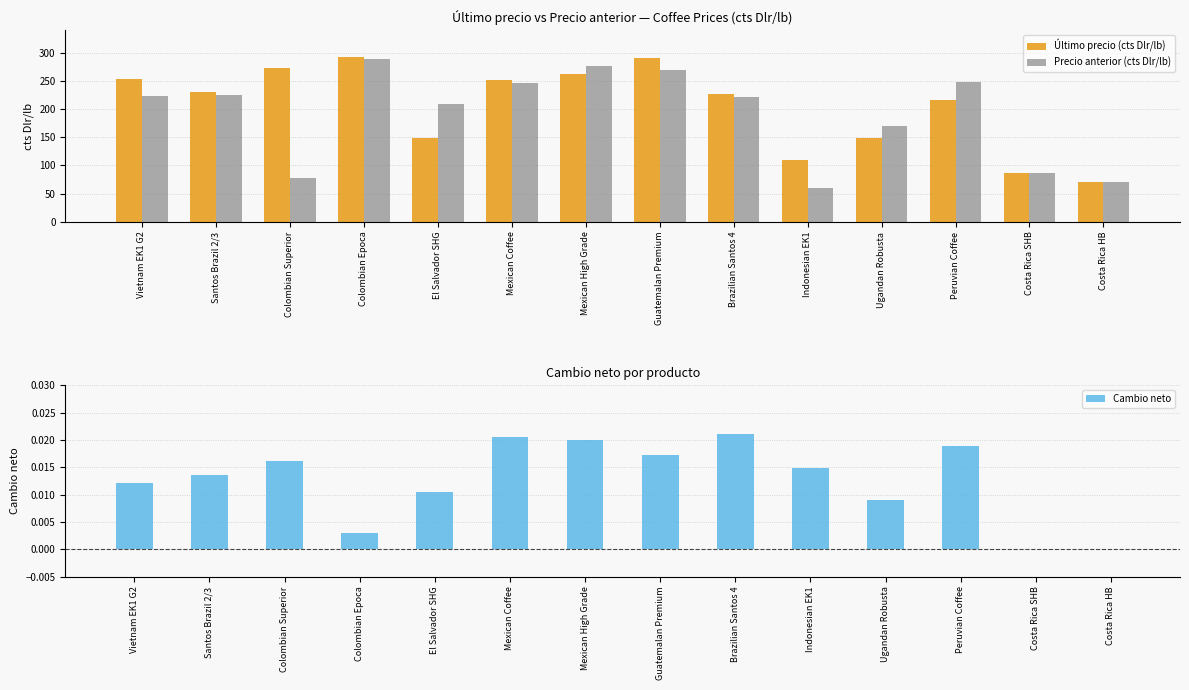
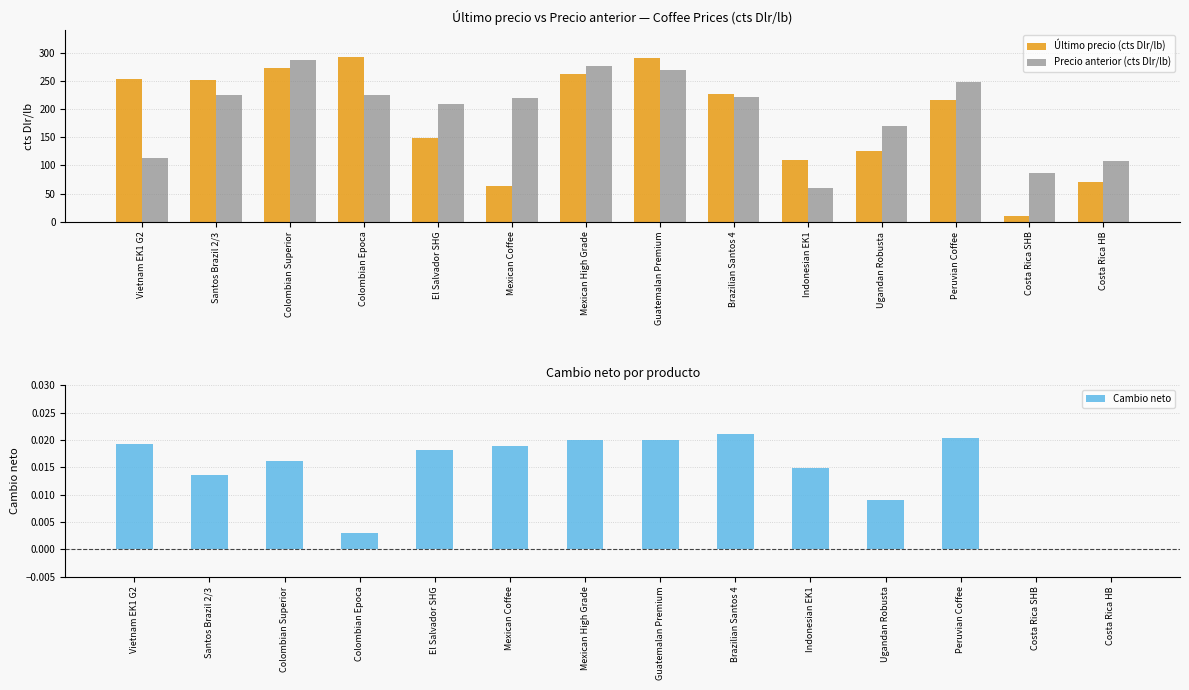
  {
    "Último precio vs Precio anterior — Coffee Prices (cts Dlr/lb)": {
      "Último precio (cts Dlr/lb)": {
        "Vietnam EK1 G2": 250,
-       "Santos Brazil 2/3": 230,
+       "Santos Brazil 2/3": 250,
        "Colombian Superior": 270,
        "Colombian Epoca": 290,
        "El Salvador SHG": 150,
-       "Mexican Coffee": 250,
+       "Mexican Coffee": 60,
        "Mexican High Grade": 260,
        "Guatemalan Premium": 290,
        "Brazilian Santos 4": 230,
        "Indonesian EK1": 110,
-       "Ugandan Robusta": 150,
+       "Ugandan Robusta": 130,
        "Peruvian Coffee": 220,
-       "Costa Rica SHB": 90,
+       "Costa Rica SHB": 10,
        "Costa Rica HB": 70
      },
      "Precio anterior (cts Dlr/lb)": {
-       "Vietnam EK1 G2": 220,
+       "Vietnam EK1 G2": 110,
        "Santos Brazil 2/3": 230,
-       "Colombian Superior": 80,
-       "Colombian Epoca": 290,
+       "Colombian Superior": 290,
+       "Colombian Epoca": 230,
        "El Salvador SHG": 210,
-       "Mexican Coffee": 250,
+       "Mexican Coffee": 220,
        "Mexican High Grade": 280,
        "Guatemalan Premium": 270,
        "Brazilian Santos 4": 220,
        "Indonesian EK1": 60,
        "Ugandan Robusta": 170,
        "Peruvian Coffee": 250,
        "Costa Rica SHB": 90,
-       "Costa Rica HB": 70
+       "Costa Rica HB": 110
      }
    },
    "Cambio neto por producto": {
-     "Vietnam EK1 G2": 0.012,
+     "Vietnam EK1 G2": 0.019,
      "Santos Brazil 2/3": 0.014,
      "Colombian Superior": 0.016,
      "Colombian Epoca": 0.003,
-     "El Salvador SHG": 0.011,
-     "Mexican Coffee": 0.021,
+     "El Salvador SHG": 0.018,
+     "Mexican Coffee": 0.019,
      "Mexican High Grade": 0.020,
-     "Guatemalan Premium": 0.017,
+     "Guatemalan Premium": 0.020,
      "Brazilian Santos 4": 0.021,
      "Indonesian EK1": 0.015,
      "Ugandan Robusta": 0.009,
-     "Peruvian Coffee": 0.019,
+     "Peruvian Coffee": 0.020,
      "Costa Rica SHB": 0.000,
      "Costa Rica HB": 0.000
    }
  }
